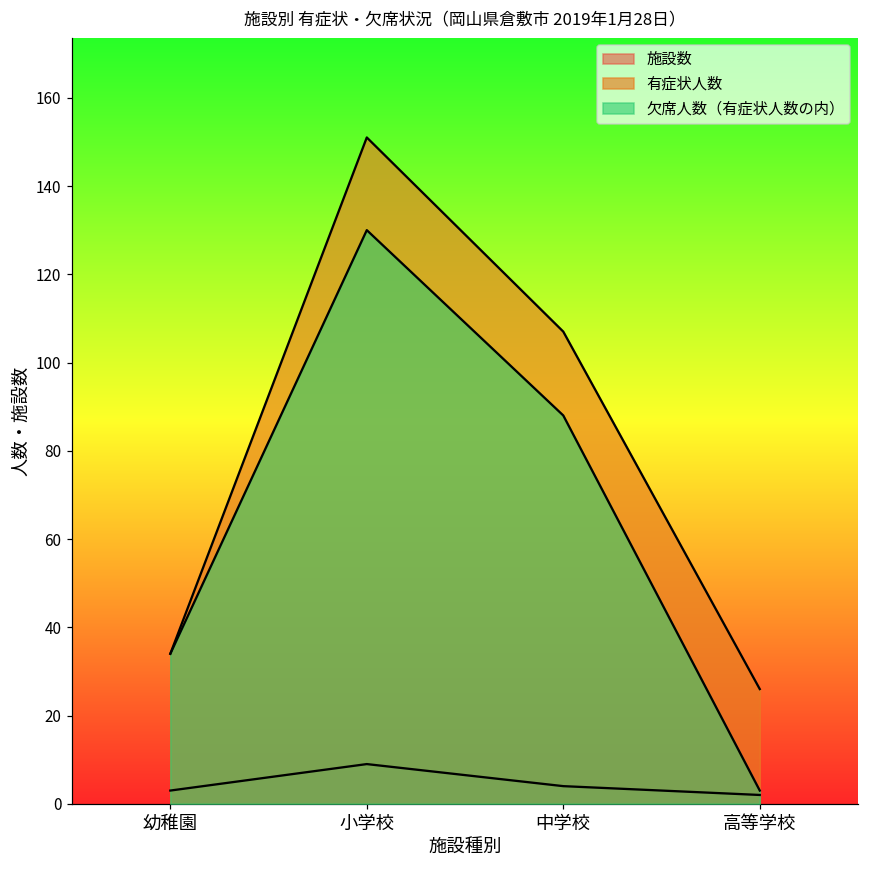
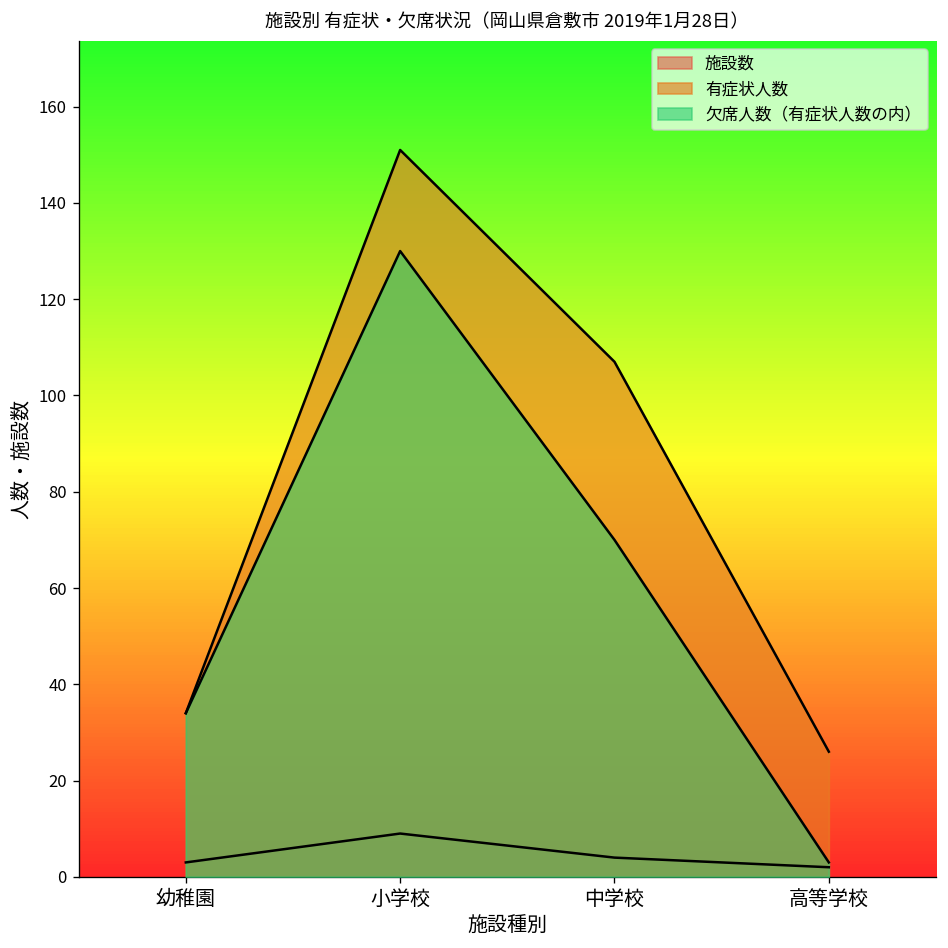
  {
    "欠席人数（有症状人数の内）": {
      "小学校": 130,
-     "中学校": 88,
+     "中学校": 70,
      "高等学校": 3
    }
  }
